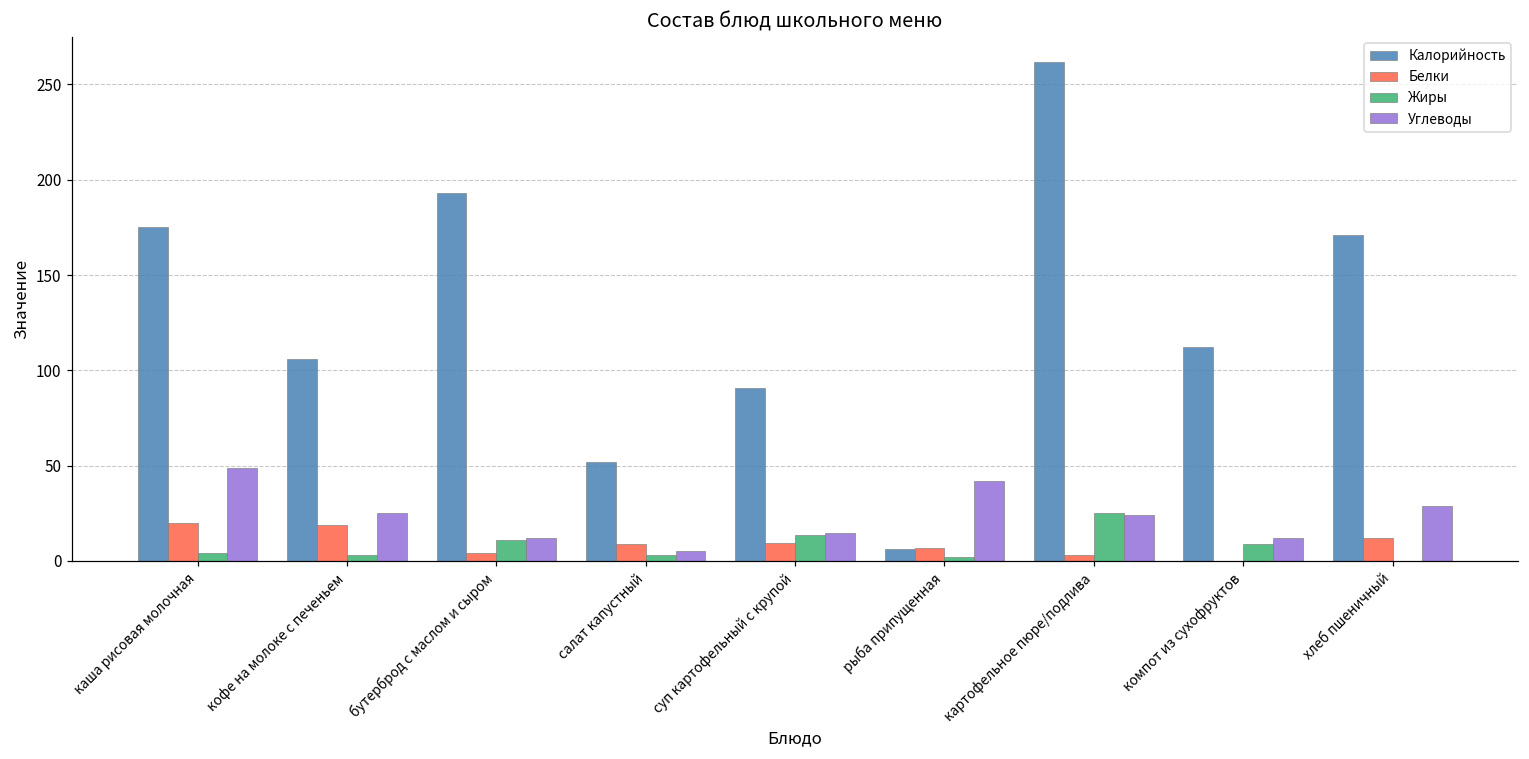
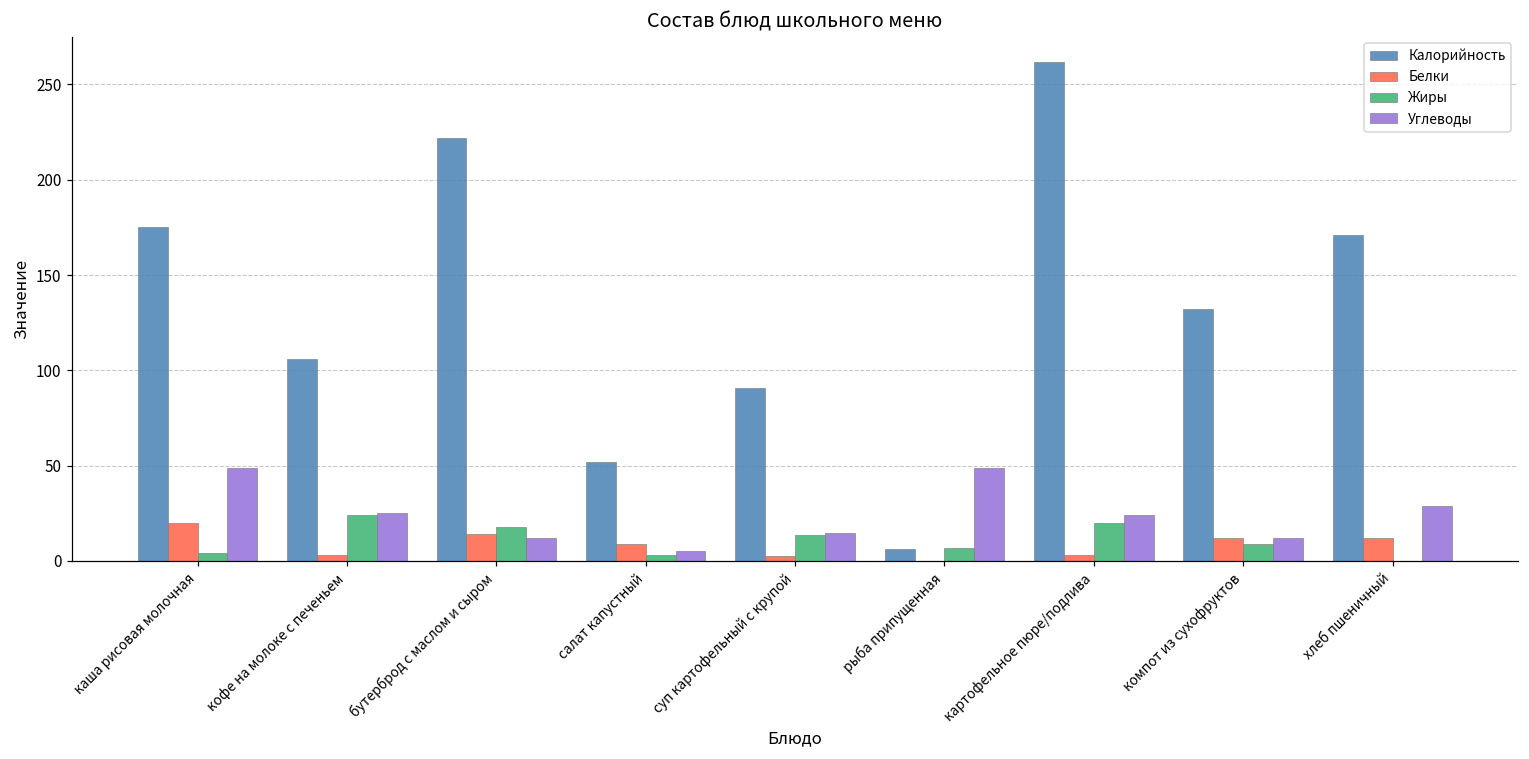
  {
    "Калорийность": {
      "каша рисовая молочная": 175,
      "кофе на молоке с печеньем": 106,
-     "бутерброд с маслом и сыром": 193,
+     "бутерброд с маслом и сыром": 222,
      "салат капустный": 52,
      "суп картофельный с крупой": 91,
      "рыба припущенная": 6,
      "картофельное пюре/подлива": 262,
-     "компот из сухофруктов": 112,
+     "компот из сухофруктов": 132,
      "хлеб пшеничный": 171
    },
    "Белки": {
      "каша рисовая молочная": 20,
-     "кофе на молоке с печеньем": 19,
-     "бутерброд с маслом и сыром": 4,
+     "кофе на молоке с печеньем": 3,
+     "бутерброд с маслом и сыром": 14,
      "салат капустный": 9,
-     "суп картофельный с крупой": 9,
-     "рыба припущенная": 7,
+     "суп картофельный с крупой": 3,
+     "рыба припущенная": 0,
      "картофельное пюре/подлива": 3,
-     "компот из сухофруктов": 0,
+     "компот из сухофруктов": 12,
      "хлеб пшеничный": 12
    },
    "Жиры": {
      "каша рисовая молочная": 4,
-     "кофе на молоке с печеньем": 3,
-     "бутерброд с маслом и сыром": 11,
+     "кофе на молоке с печеньем": 24,
+     "бутерброд с маслом и сыром": 18,
      "салат капустный": 3,
      "суп картофельный с крупой": 14,
-     "рыба припущенная": 2,
-     "картофельное пюре/подлива": 25,
+     "рыба припущенная": 7,
+     "картофельное пюре/подлива": 20,
      "компот из сухофруктов": 9,
      "хлеб пшеничный": 0
    },
    "Углеводы": {
      "каша рисовая молочная": 49,
      "кофе на молоке с печеньем": 25,
      "бутерброд с маслом и сыром": 12,
      "салат капустный": 5,
      "суп картофельный с крупой": 15,
-     "рыба припущенная": 42,
+     "рыба припущенная": 49,
      "картофельное пюре/подлива": 24,
      "компот из сухофруктов": 12,
      "хлеб пшеничный": 29
    }
  }
